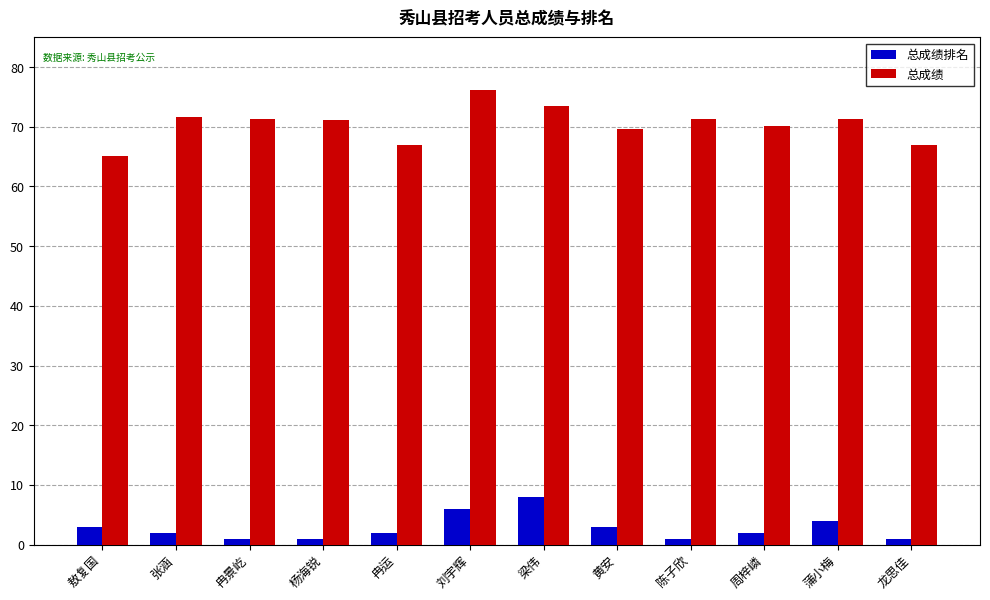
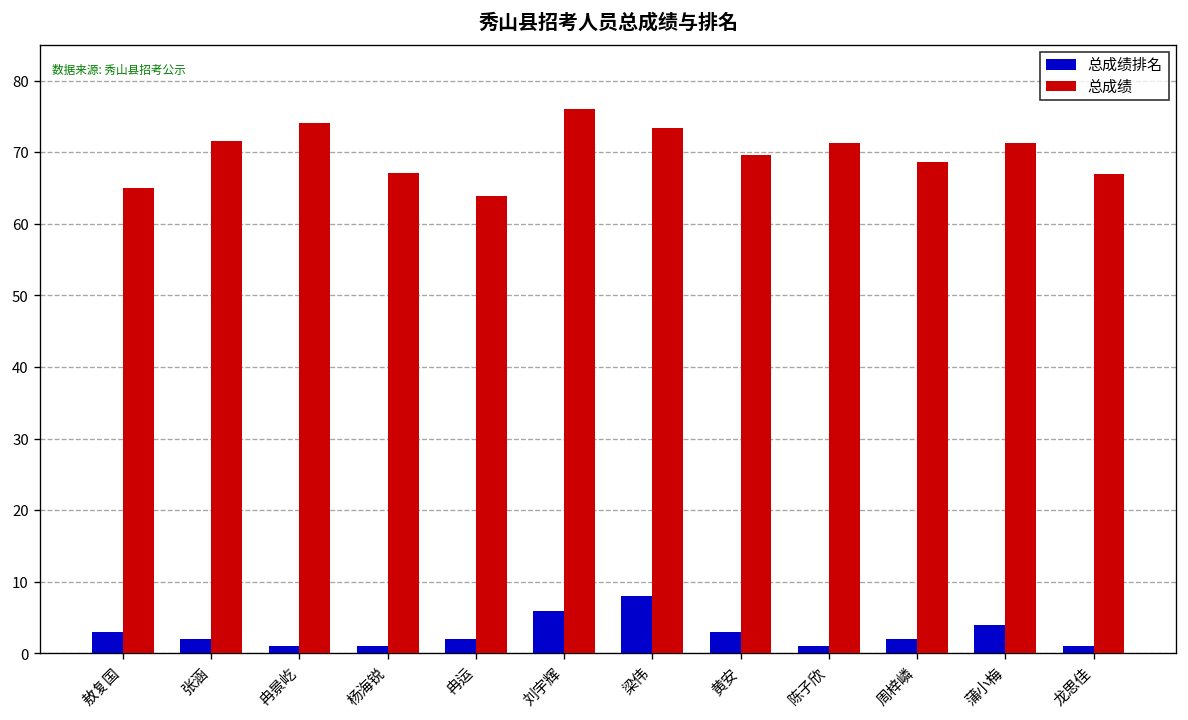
  {
    "总成绩排名": {
      "敖复国": 3,
      "张涵": 2,
      "冉景屹": 1,
      "杨海锐": 1,
      "冉运": 2,
      "刘宇辉": 6,
      "梁伟": 8,
      "黄安": 3,
      "陈子欣": 1,
      "周梓嶙": 2,
      "蒲小梅": 4,
      "龙思佳": 1
    },
    "总成绩": {
      "敖复国": 65,
      "张涵": 72,
-     "冉景屹": 71,
-     "杨海锐": 71,
-     "冉运": 67,
+     "冉景屹": 74,
+     "杨海锐": 67,
+     "冉运": 64,
      "刘宇辉": 76,
      "梁伟": 73,
      "黄安": 70,
      "陈子欣": 71,
-     "周梓嶙": 70,
+     "周梓嶙": 69,
      "蒲小梅": 71,
      "龙思佳": 67
    }
  }
